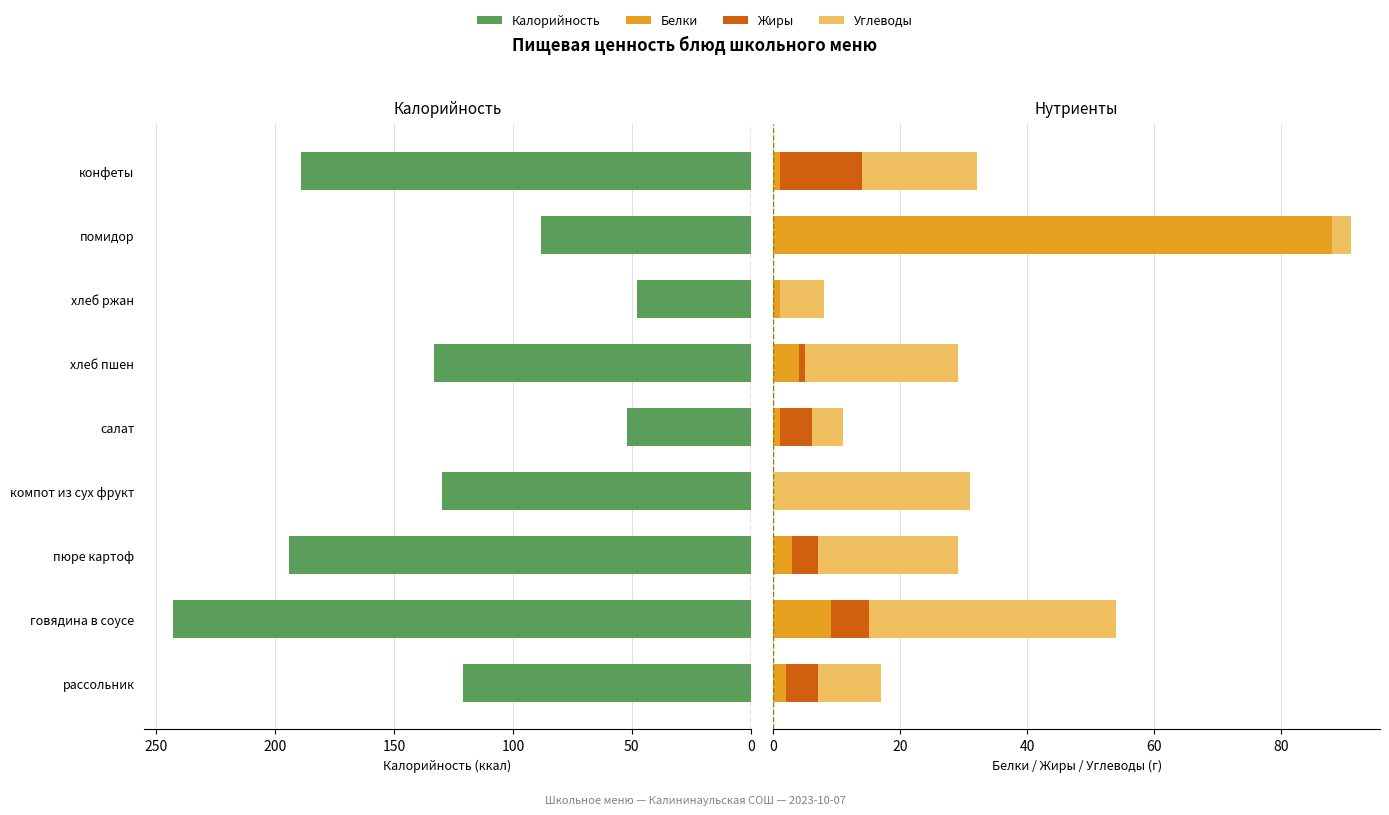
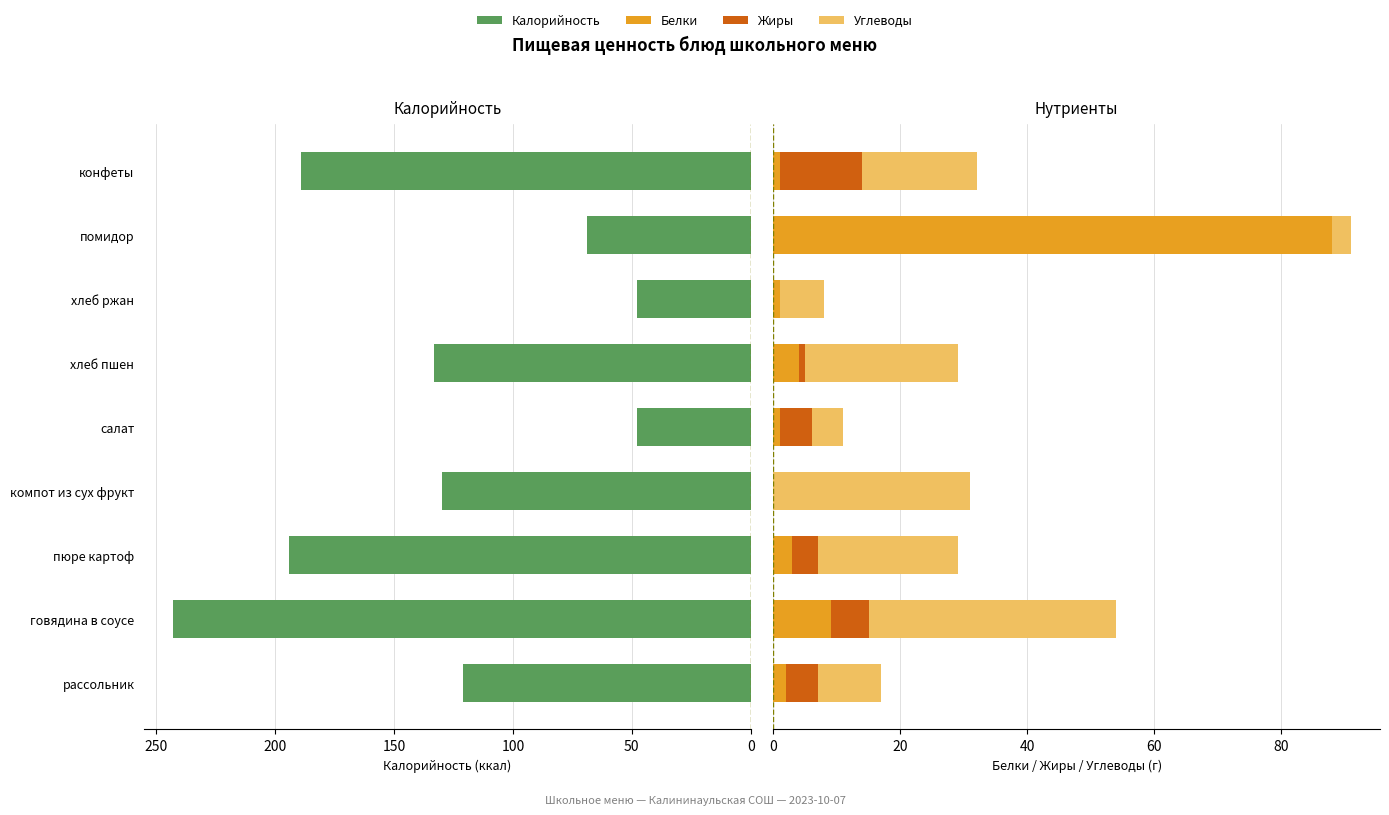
  {
    "Калорийность": {
      "конфеты": 189,
-     "помидор": 88,
+     "помидор": 69,
      "хлеб ржан": 48,
      "хлеб пшен": 133,
-     "салат": 52,
+     "салат": 48,
      "компот из сух фрукт": 130,
      "пюре картоф": 194,
      "говядина в соусе": 243,
      "рассольник": 121
    }
  }
